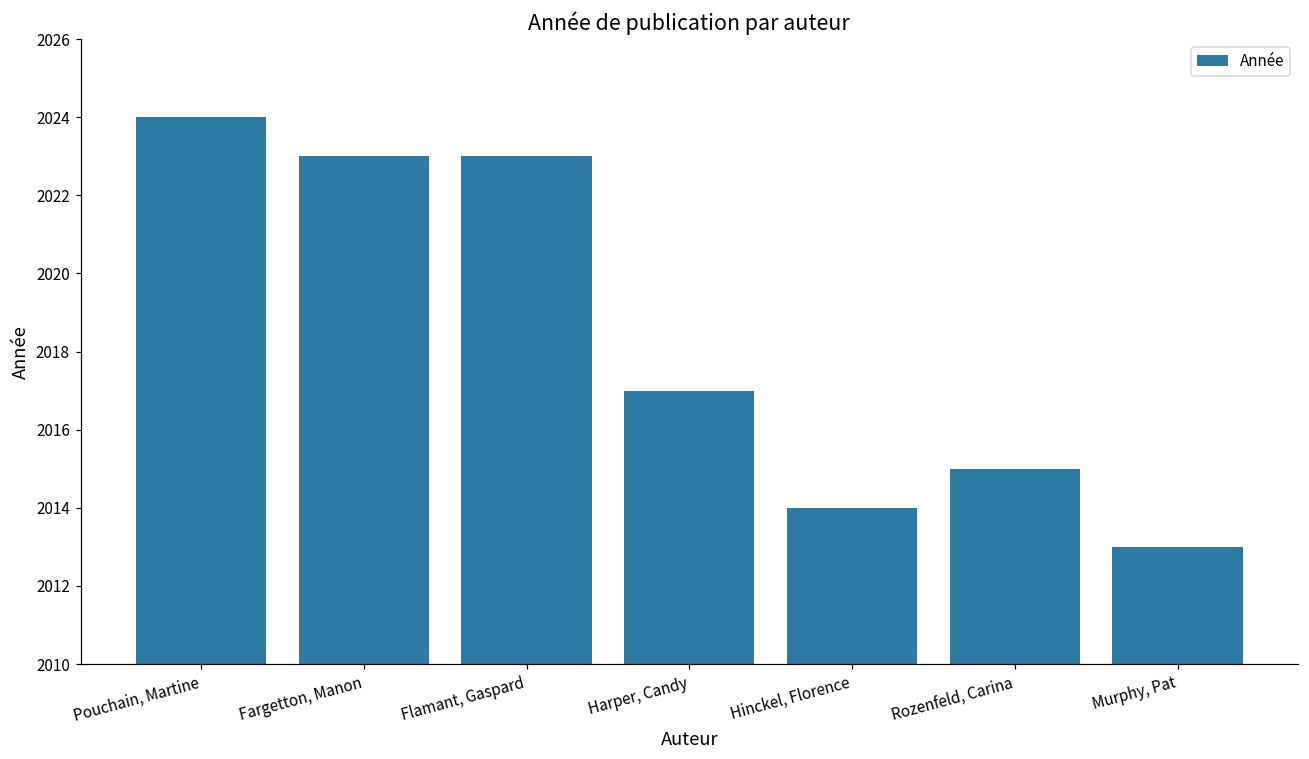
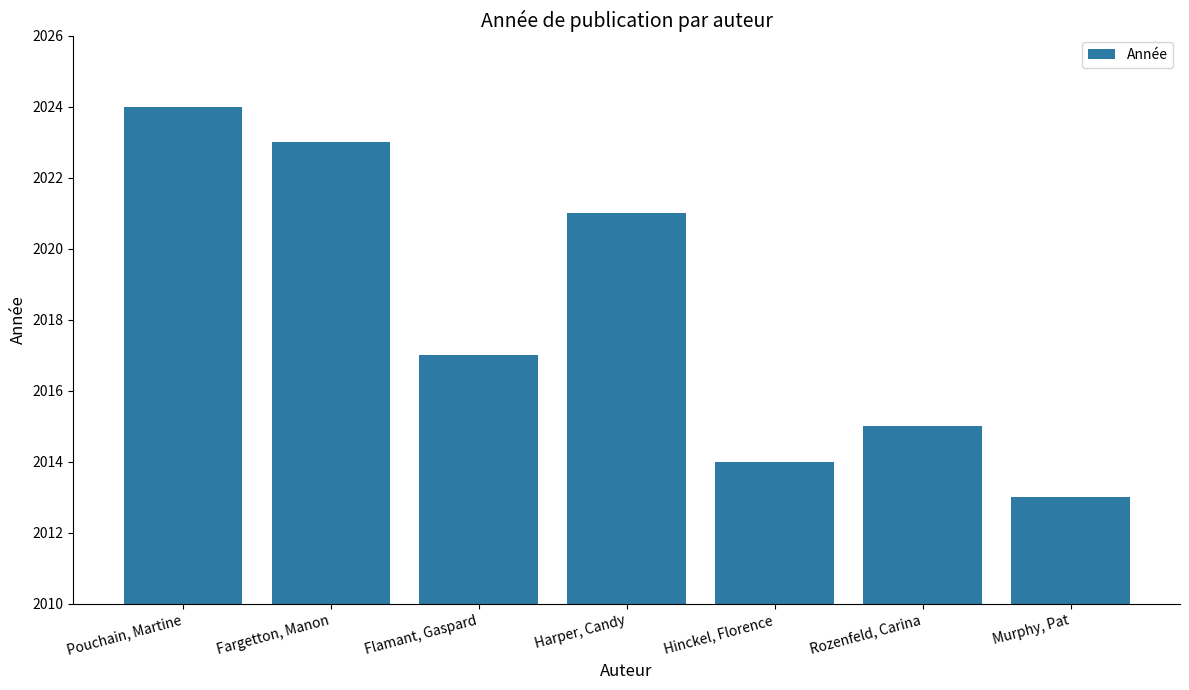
  {
    "Pouchain, Martine": 2024,
    "Fargetton, Manon": 2023,
-   "Flamant, Gaspard": 2023,
-   "Harper, Candy": 2017,
+   "Flamant, Gaspard": 2017,
+   "Harper, Candy": 2021,
    "Hinckel, Florence": 2014,
    "Rozenfeld, Carina": 2015,
    "Murphy, Pat": 2013
  }
